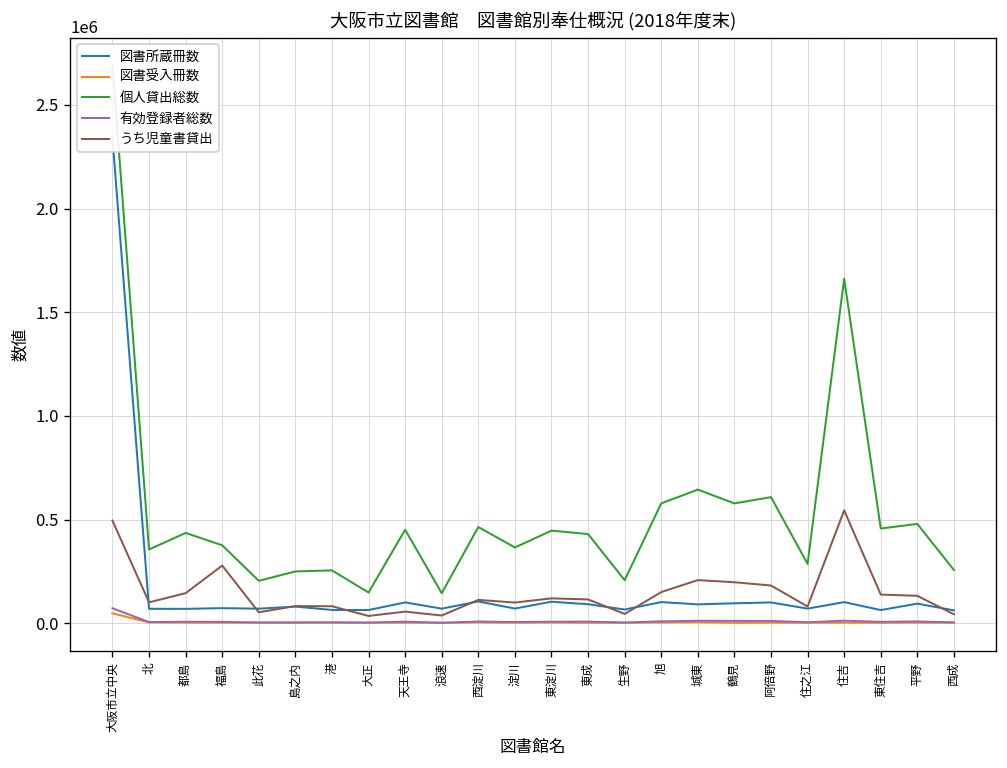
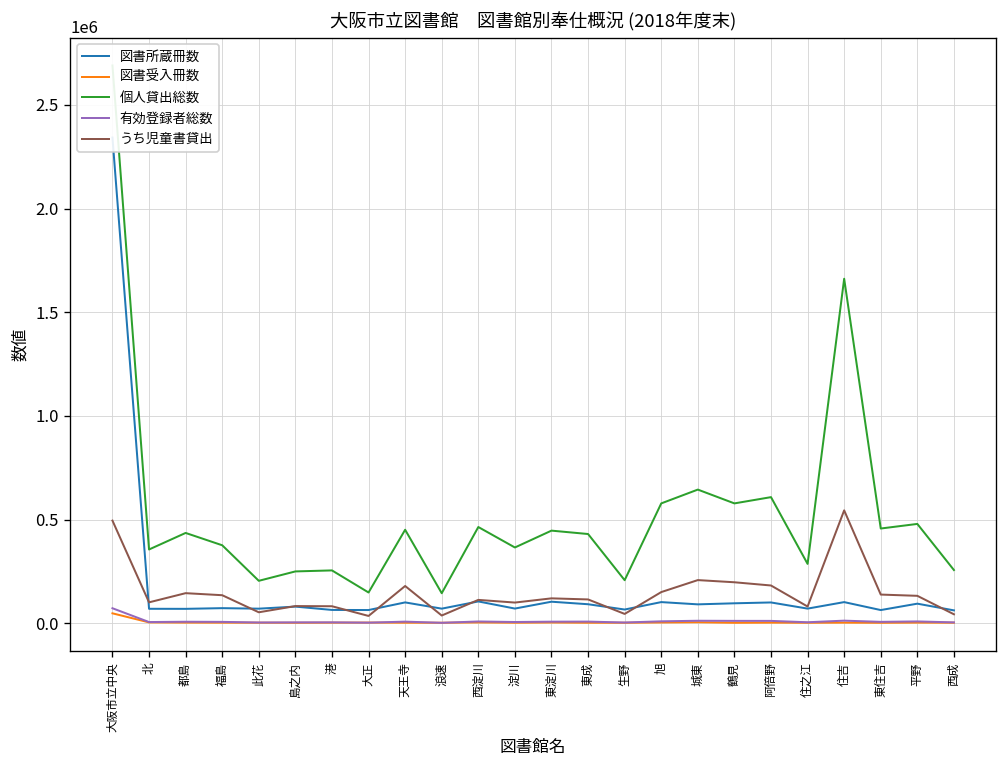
  {
    "図書所蔵冊数": {
      "北": 70000,
      "都島": 70000,
      "福島": 70000,
      "此花": 70000,
      "港": 60000,
      "大正": 60000,
      "天王寺": 100000,
      "浪速": 70000,
      "淀川": 70000,
      "東淀川": 100000,
      "東成": 90000,
      "生野": 70000,
      "旭": 100000,
      "城東": 90000,
      "鶴見": 100000,
      "阿倍野": 100000,
      "住吉": 100000,
      "東住吉": 60000,
      "平野": 100000,
      "西成": 60000
    },
    "図書受入冊数": {
      "大阪市立中央": 50000
    },
    "個人貸出総数": {
      "北": 360000,
      "都島": 440000,
      "福島": 380000,
      "此花": 210000,
      "島之内": 250000,
      "港": 260000,
      "大正": 150000,
      "天王寺": 450000,
      "浪速": 150000,
      "西淀川": 460000,
      "淀川": 370000,
      "東淀川": 450000,
      "東成": 430000,
      "生野": 210000,
      "旭": 580000,
      "城東": 640000,
      "鶴見": 580000,
      "阿倍野": 610000,
      "住之江": 290000,
      "住吉": 1660000,
      "東住吉": 460000,
      "平野": 480000,
      "西成": 260000
    },
    "有効登録者総数": {
      "大阪市立中央": 70000
    },
    "うち児童書貸出": {
      "大阪市立中央": 500000,
      "北": 100000,
      "都島": 150000,
-     "福島": 280000,
+     "福島": 140000,
      "此花": 50000,
      "港": 80000,
      "大正": 40000,
-     "天王寺": 60000,
+     "天王寺": 180000,
      "浪速": 40000,
      "淀川": 100000,
      "東淀川": 120000,
      "東成": 120000,
      "生野": 50000,
      "旭": 150000,
      "城東": 210000,
      "鶴見": 200000,
      "阿倍野": 180000,
      "住吉": 540000,
      "東住吉": 140000,
      "平野": 130000,
      "西成": 40000
    }
  }
